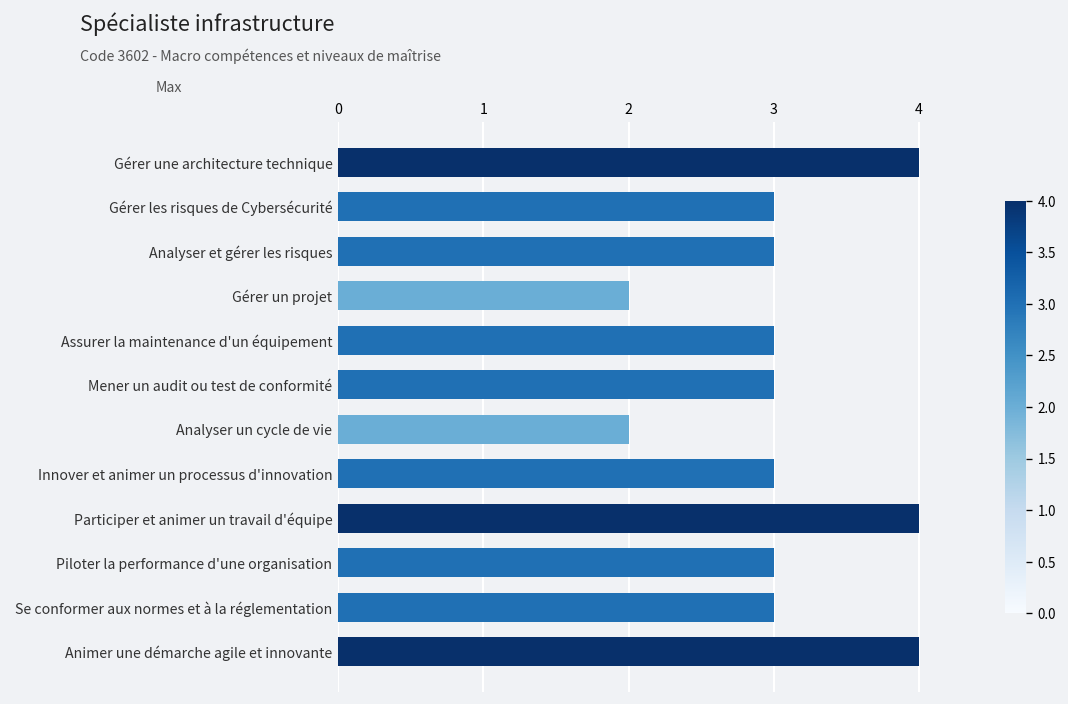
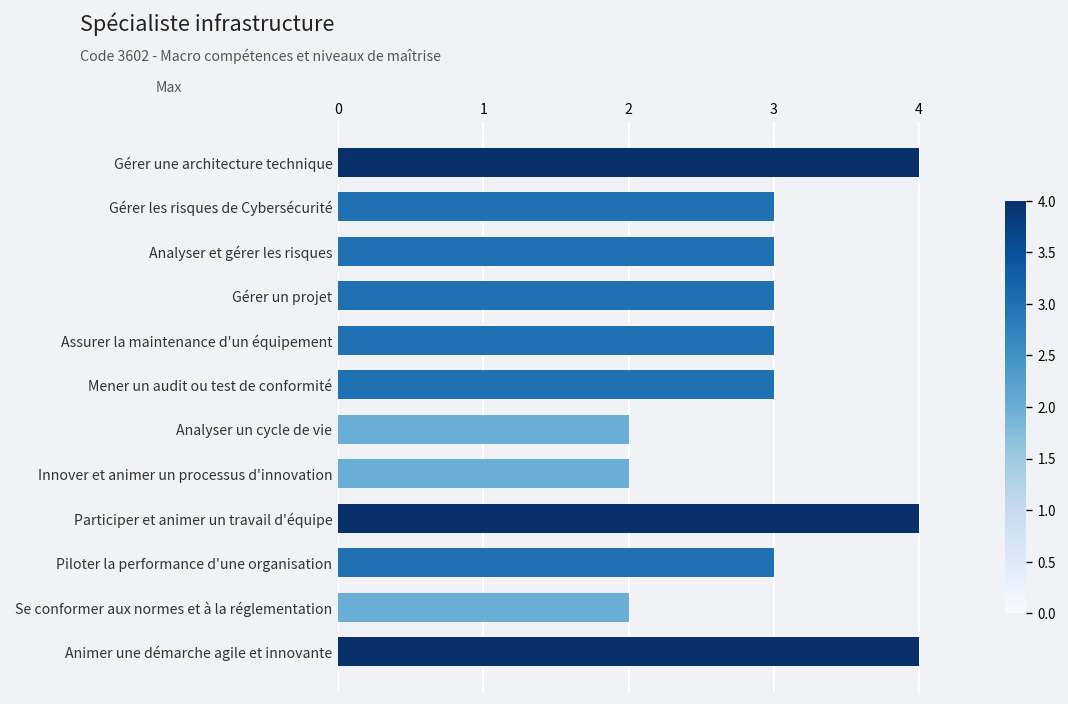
  {
    "Gérer une architecture technique": 4,
    "Gérer les risques de Cybersécurité": 3,
    "Analyser et gérer les risques": 3,
-   "Gérer un projet": 2,
+   "Gérer un projet": 3,
    "Assurer la maintenance d'un équipement": 3,
    "Mener un audit ou test de conformité": 3,
    "Analyser un cycle de vie": 2,
-   "Innover et animer un processus d'innovation": 3,
+   "Innover et animer un processus d'innovation": 2,
    "Participer et animer un travail d'équipe": 4,
    "Piloter la performance d'une organisation": 3,
-   "Se conformer aux normes et à la réglementation": 3,
+   "Se conformer aux normes et à la réglementation": 2,
    "Animer une démarche agile et innovante": 4
  }
